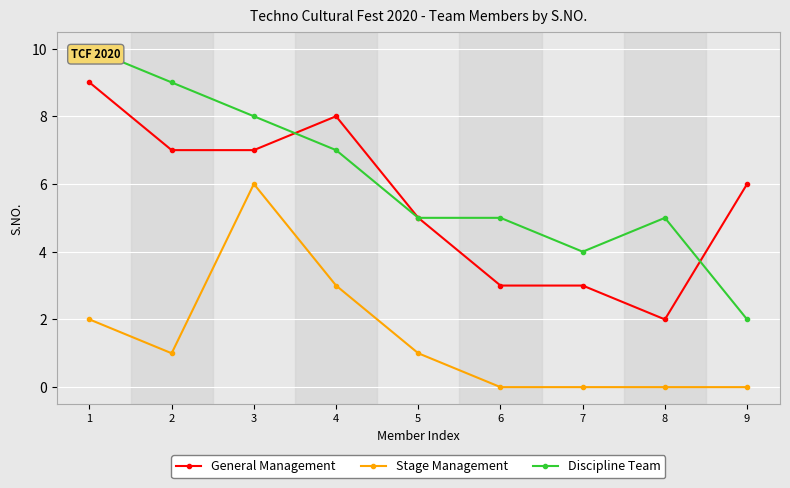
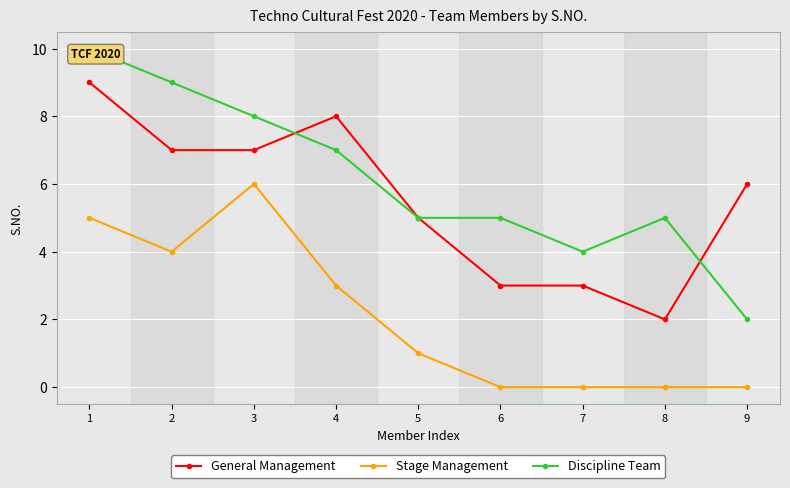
  {
    "General Management": {
      "1": 9,
      "2": 7,
      "3": 7,
      "4": 8,
      "6": 3,
      "7": 3,
      "8": 2,
      "9": 6
    },
    "Stage Management": {
-     "1": 2,
-     "2": 1,
+     "1": 5,
+     "2": 4,
      "3": 6,
      "4": 3,
      "5": 1,
      "6": 0,
      "7": 0,
      "8": 0,
      "9": 0
    },
    "Discipline Team": {
      "2": 9,
      "3": 8,
      "4": 7,
      "6": 5,
      "7": 4,
      "8": 5,
      "9": 2
    }
  }
